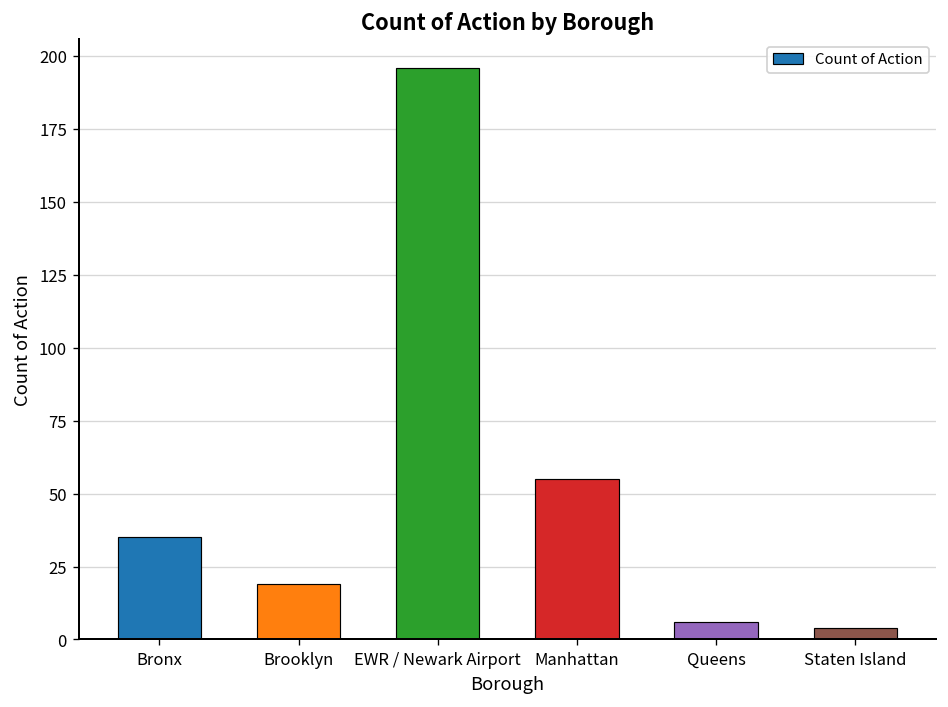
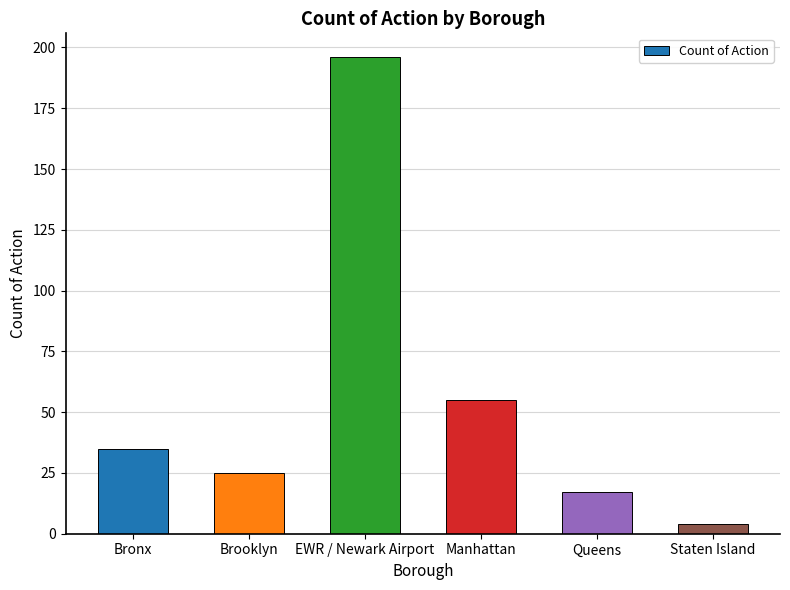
  {
    "Bronx": 35,
-   "Brooklyn": 19,
+   "Brooklyn": 25,
    "EWR / Newark Airport": 196,
    "Manhattan": 55,
-   "Queens": 6,
+   "Queens": 17,
    "Staten Island": 4
  }
